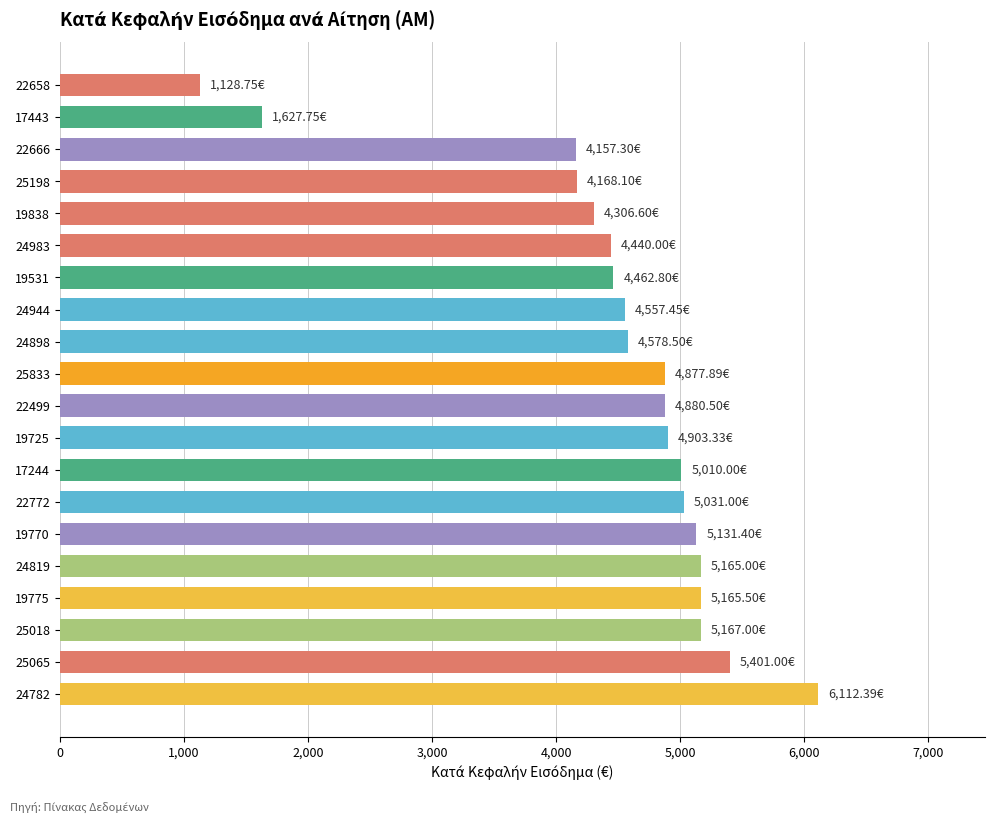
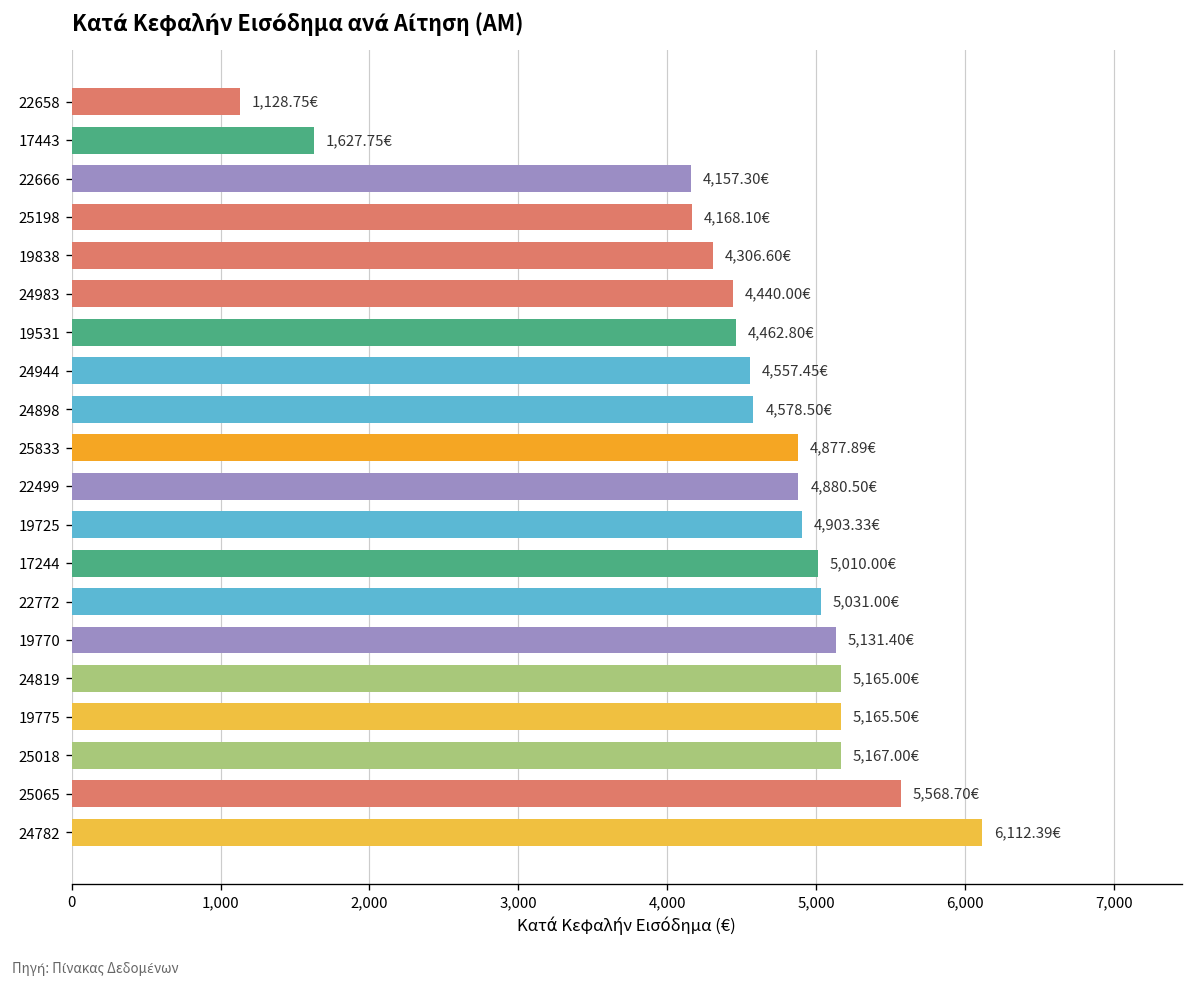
  {
    "22658": "1,128.75€",
    "17443": "1,627.75€",
    "22666": "4,157.30€",
    "25198": "4,168.10€",
    "19838": "4,306.60€",
    "24983": "4,440.00€",
    "19531": "4,462.80€",
    "24944": "4,557.45€",
    "24898": "4,578.50€",
    "25833": "4,877.89€",
    "22499": "4,880.50€",
    "19725": "4,903.33€",
    "17244": "5,010.00€",
    "22772": "5,031.00€",
    "19770": "5,131.40€",
    "24819": "5,165.00€",
    "19775": "5,165.50€",
    "25018": "5,167.00€",
-   "25065": "5,401.00€",
+   "25065": "5,568.70€",
    "24782": "6,112.39€"
  }
